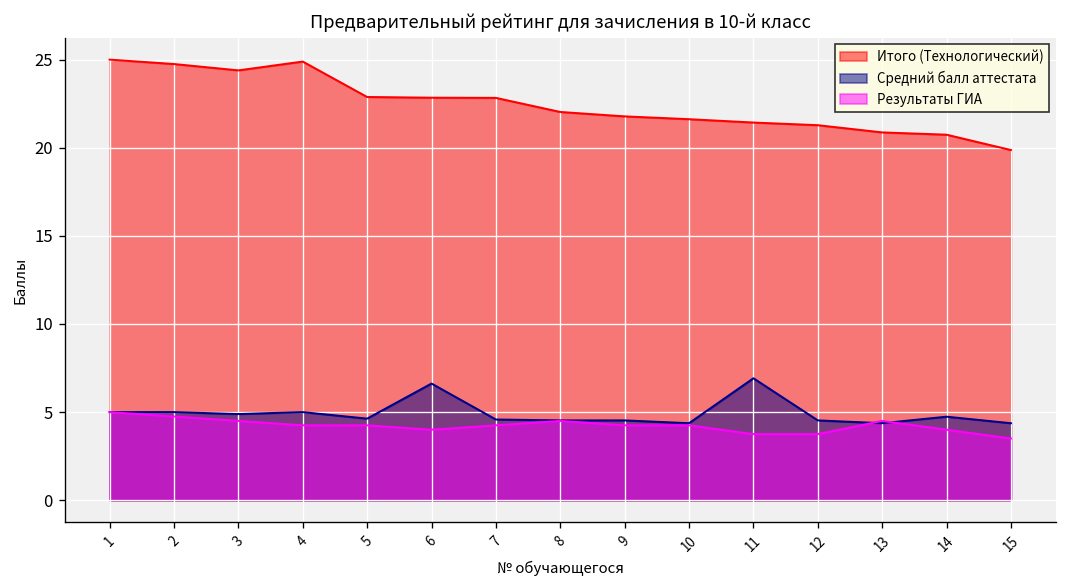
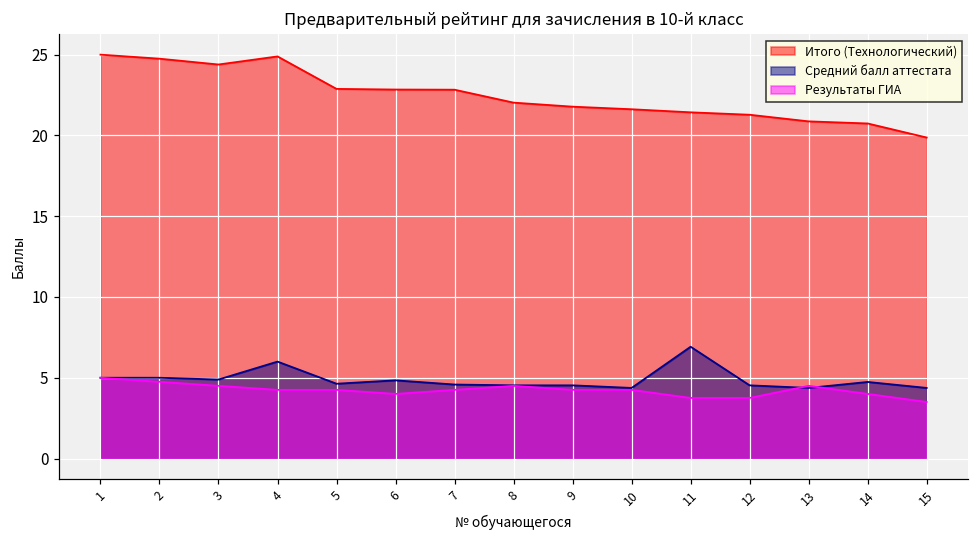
  {
    "Итого (Технологический)": {
      "1": 25.0,
      "2": 24.8,
      "3": 24.4,
      "4": 24.9,
      "5": 22.9,
      "6": 22.8,
      "7": 22.8,
      "8": 22.0,
      "9": 21.8,
      "10": 21.6,
      "11": 21.4,
      "12": 21.3,
      "13": 20.9,
      "14": 20.7,
      "15": 19.9
    },
    "Средний балл аттестата": {
      "2": 5.0,
      "3": 4.9,
-     "4": 5,
+     "4": 6,
      "5": 4.6,
-     "6": 6.6,
+     "6": 4.8,
      "7": 4.6,
      "9": 4.5,
      "11": 6.9,
      "12": 4.5,
      "14": 4.7,
      "15": 4.4
    },
    "Результаты ГИА": {
      "2": 4.8,
      "3": 4.5,
      "4": 4.3,
      "5": 4.3,
      "6": 4.0,
      "7": 4.3,
      "9": 4.3,
      "11": 3.8,
      "12": 3.8,
      "14": 4.0,
      "15": 3.5
    }
  }
